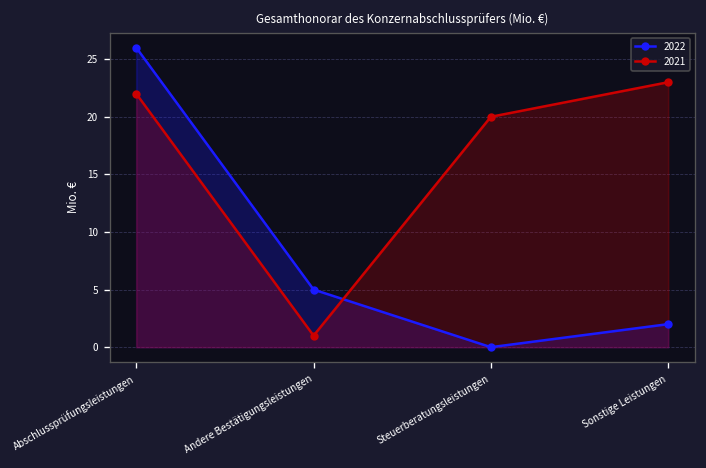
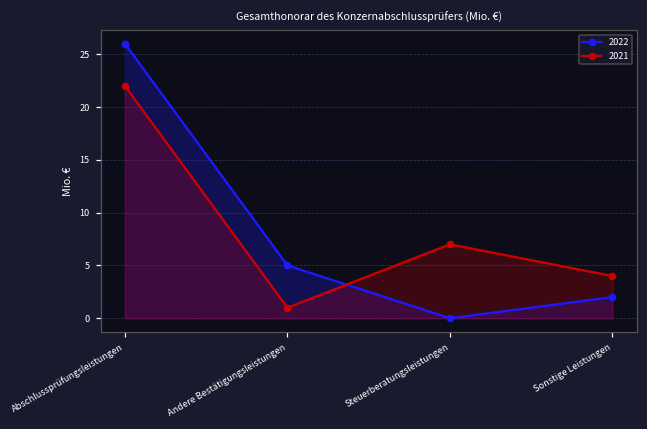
  {
    "2022": {
      "Abschlussprüfungsleistungen": 26,
      "Andere Bestätigungsleistungen": 5,
      "Steuerberatungsleistungen": 0,
      "Sonstige Leistungen": 2
    },
    "2021": {
      "Abschlussprüfungsleistungen": 22,
      "Andere Bestätigungsleistungen": 1,
-     "Steuerberatungsleistungen": 20,
-     "Sonstige Leistungen": 23
+     "Steuerberatungsleistungen": 7,
+     "Sonstige Leistungen": 4
    }
  }
